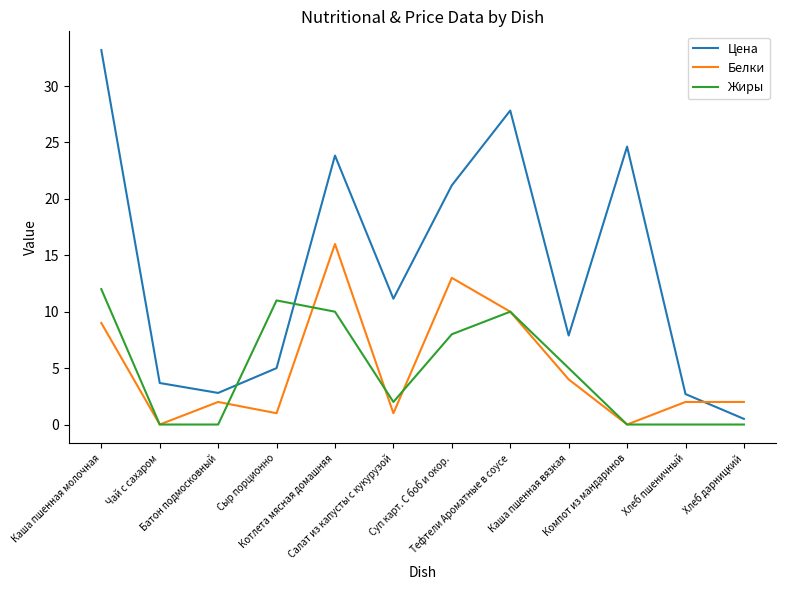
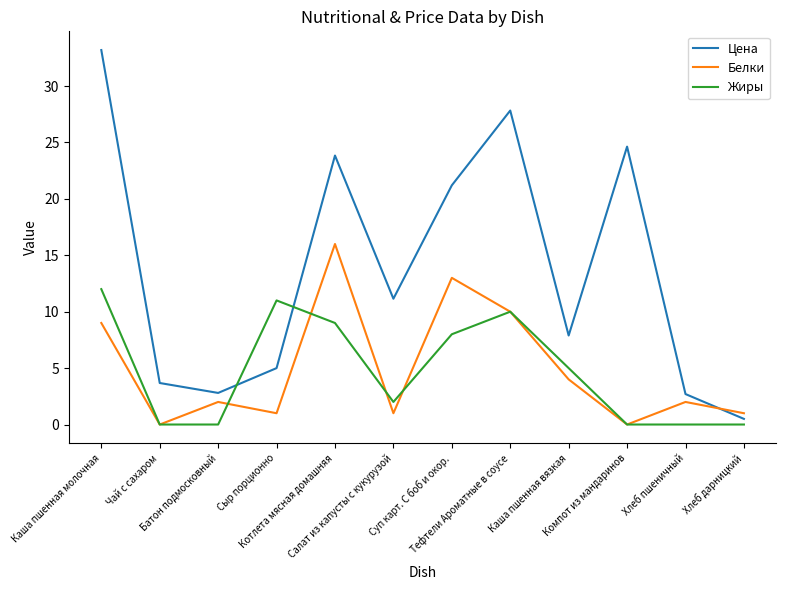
  {
    "Цена": {
      "Каша пшенная молочная": 33,
      "Чай с сахаром": 3.7,
      "Батон подмосковный": 3,
      "Сыр порционно": 5,
      "Котлета мясная домашняя": 24,
      "Салат из капусты с кукурузой": 11,
      "Суп карт. С боб и окор.": 21,
      "Тефтели Ароматные в соусе": 28,
      "Каша пшенная вязкая": 8,
      "Компот из мандаринов": 24.6,
      "Хлеб пшеничный": 2.7,
      "Хлеб дарницкий": 0.5
    },
    "Белки": {
      "Каша пшенная молочная": 9,
      "Батон подмосковный": 2,
      "Сыр порционно": 1,
      "Котлета мясная домашняя": 16,
      "Салат из капусты с кукурузой": 1,
      "Суп карт. С боб и окор.": 13,
      "Каша пшенная вязкая": 4,
      "Хлеб пшеничный": 2,
-     "Хлеб дарницкий": 2
+     "Хлеб дарницкий": 1
    },
    "Жиры": {
      "Каша пшенная молочная": 12,
      "Батон подмосковный": 0,
      "Сыр порционно": 11,
-     "Котлета мясная домашняя": 10,
+     "Котлета мясная домашняя": 9,
      "Салат из капусты с кукурузой": 2,
      "Суп карт. С боб и окор.": 8,
      "Каша пшенная вязкая": 5,
      "Хлеб пшеничный": 0,
      "Хлеб дарницкий": 0
    }
  }
